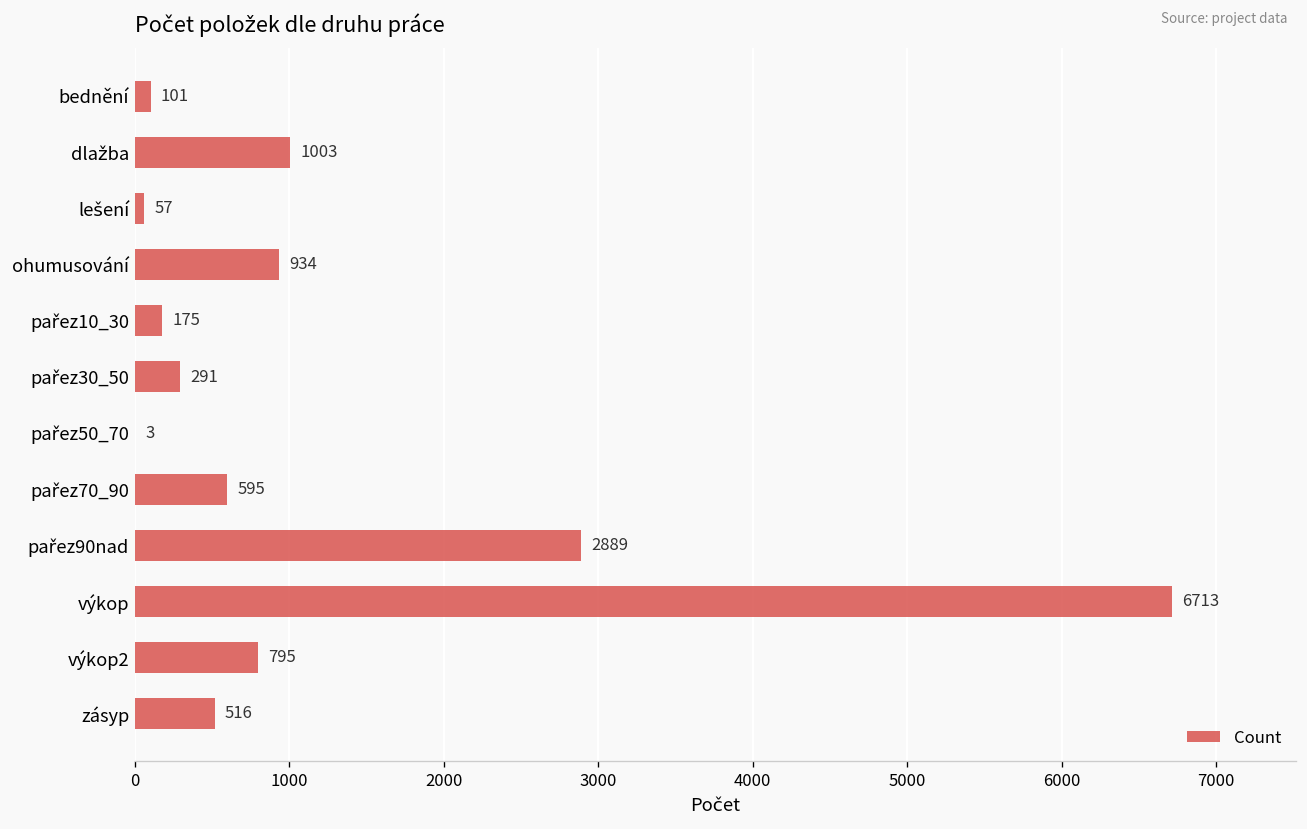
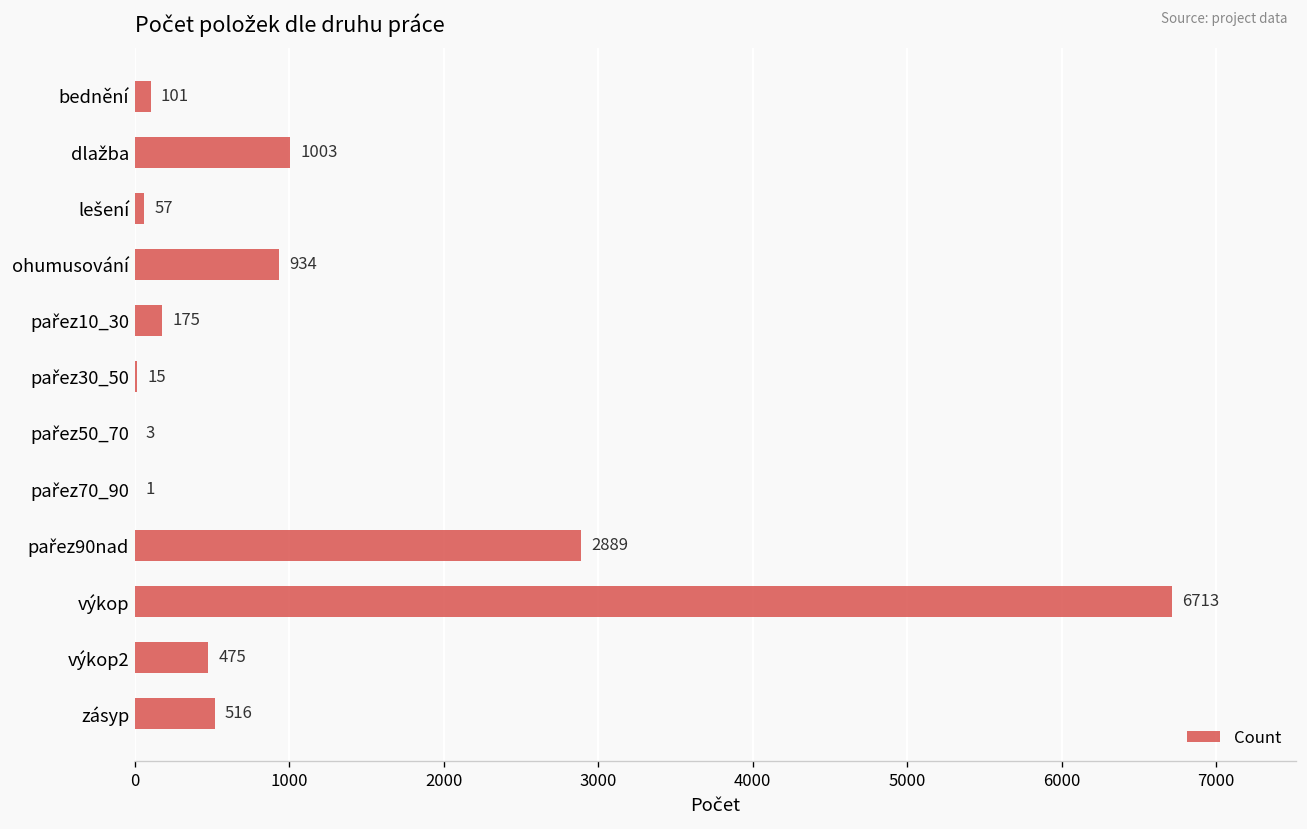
  {
    "bednění": 101,
    "dlažba": 1003,
    "lešení": 57,
    "ohumusování": 934,
    "pařez10_30": 175,
-   "pařez30_50": 291,
+   "pařez30_50": 15,
    "pařez50_70": 3,
-   "pařez70_90": 595,
+   "pařez70_90": 1,
    "pařez90nad": 2889,
    "výkop": 6713,
-   "výkop2": 795,
+   "výkop2": 475,
    "zásyp": 516
  }
